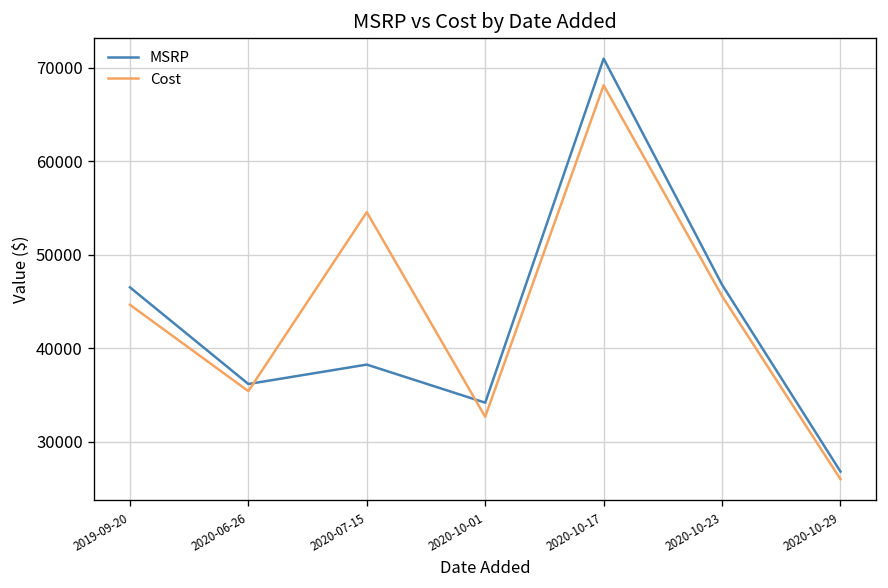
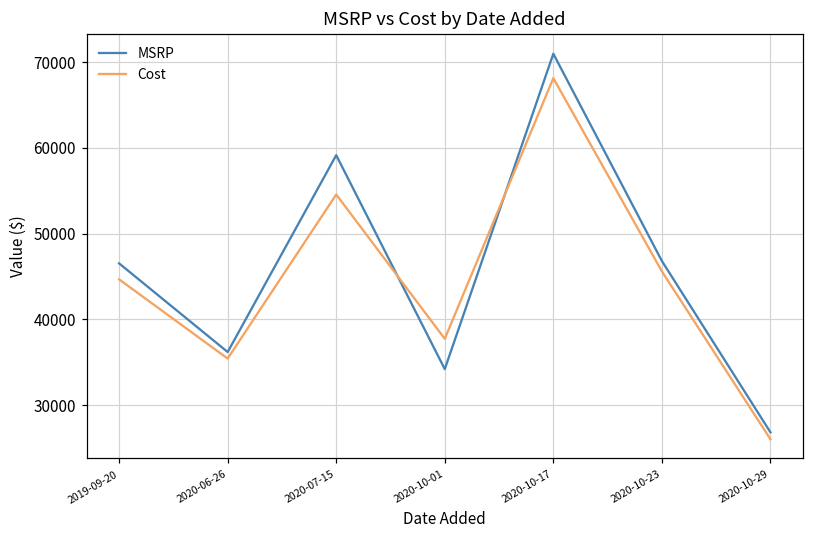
  {
    "MSRP": {
      "2019-09-20": 47000,
      "2020-06-26": 36000,
-     "2020-07-15": 38000,
+     "2020-07-15": 59000,
      "2020-10-01": 34000,
      "2020-10-17": 71000,
      "2020-10-23": 47000,
      "2020-10-29": 27000
    },
    "Cost": {
      "2019-09-20": 45000,
      "2020-06-26": 35000,
      "2020-07-15": 55000,
-     "2020-10-01": 33000,
+     "2020-10-01": 38000,
      "2020-10-17": 68000,
      "2020-10-23": 46000,
      "2020-10-29": 26000
    }
  }
